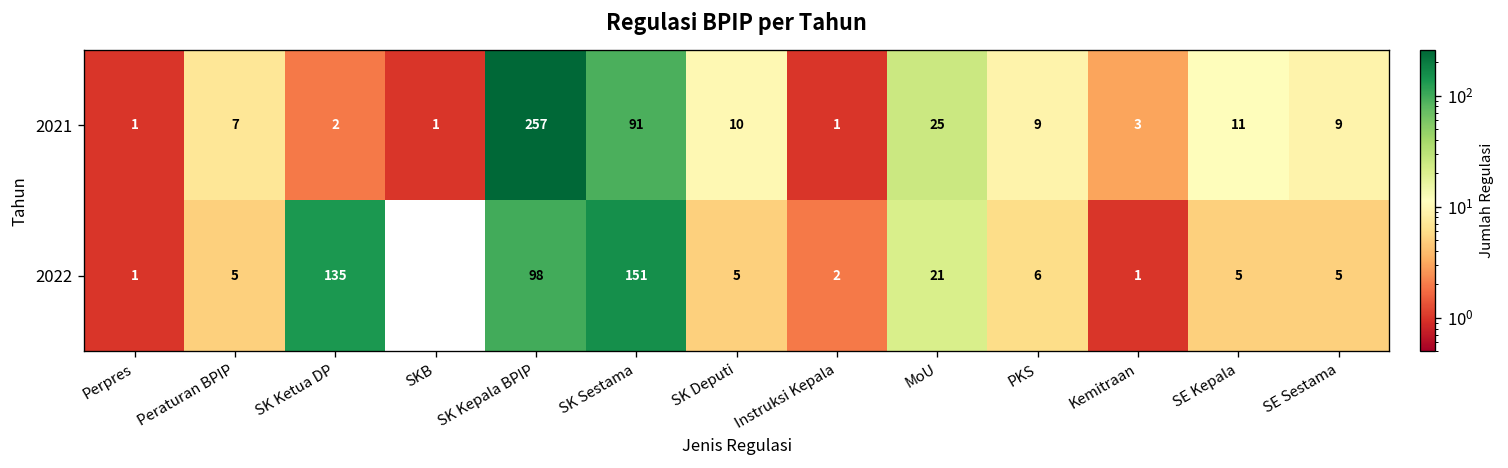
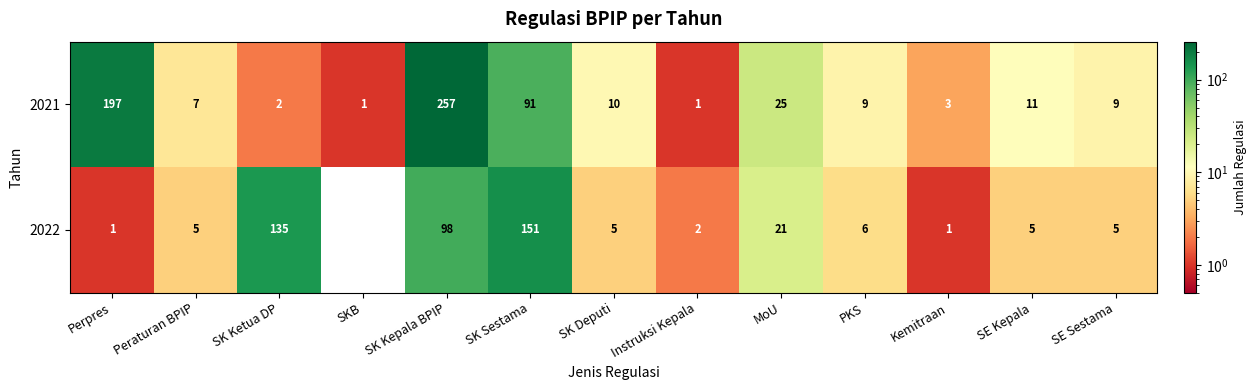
  {
    "2021": {
-     "Perpres": 1,
+     "Perpres": 197,
      "Peraturan BPIP": 7,
      "SK Ketua DP": 2,
      "SKB": 1,
      "SK Kepala BPIP": 257,
      "SK Sestama": 91,
      "SK Deputi": 10,
      "Instruksi Kepala": 1,
      "MoU": 25,
      "PKS": 9,
      "Kemitraan": 3,
      "SE Kepala": 11,
      "SE Sestama": 9
    },
    "2022": {
      "Perpres": 1,
      "Peraturan BPIP": 5,
      "SK Ketua DP": 135,
      "SK Kepala BPIP": 98,
      "SK Sestama": 151,
      "SK Deputi": 5,
      "Instruksi Kepala": 2,
      "MoU": 21,
      "PKS": 6,
      "Kemitraan": 1,
      "SE Kepala": 5,
      "SE Sestama": 5
    }
  }
